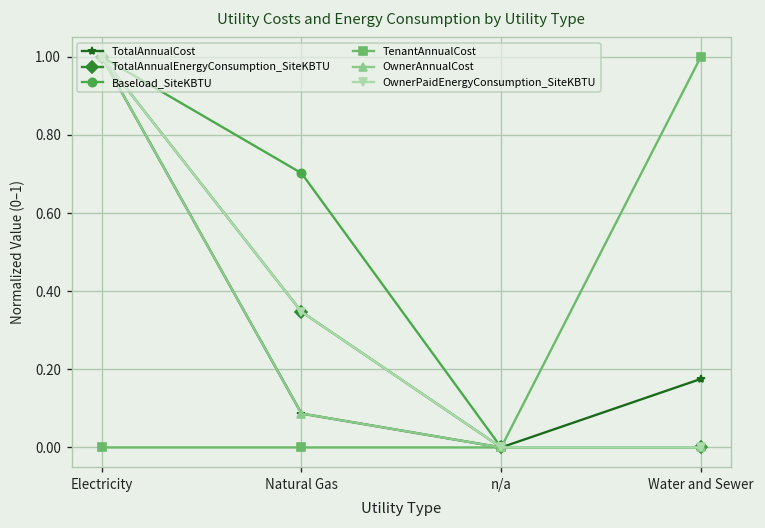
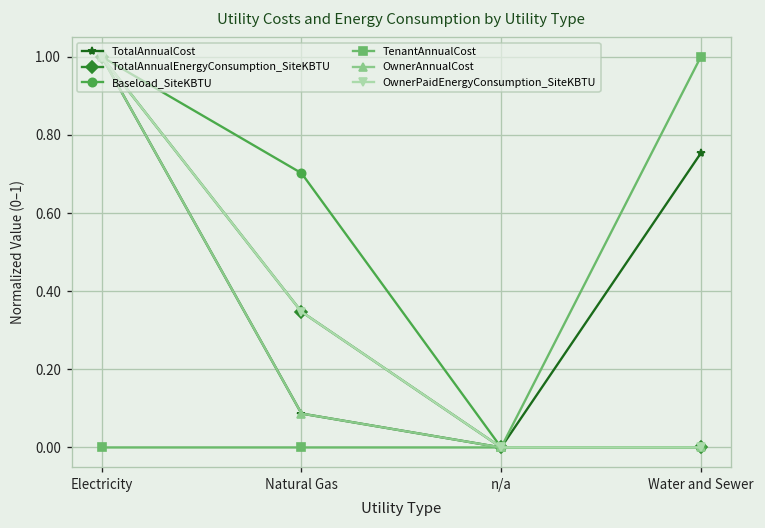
  {
    "TotalAnnualCost": {
-     "Water and Sewer": 0.18
+     "Water and Sewer": 0.75
    }
  }
